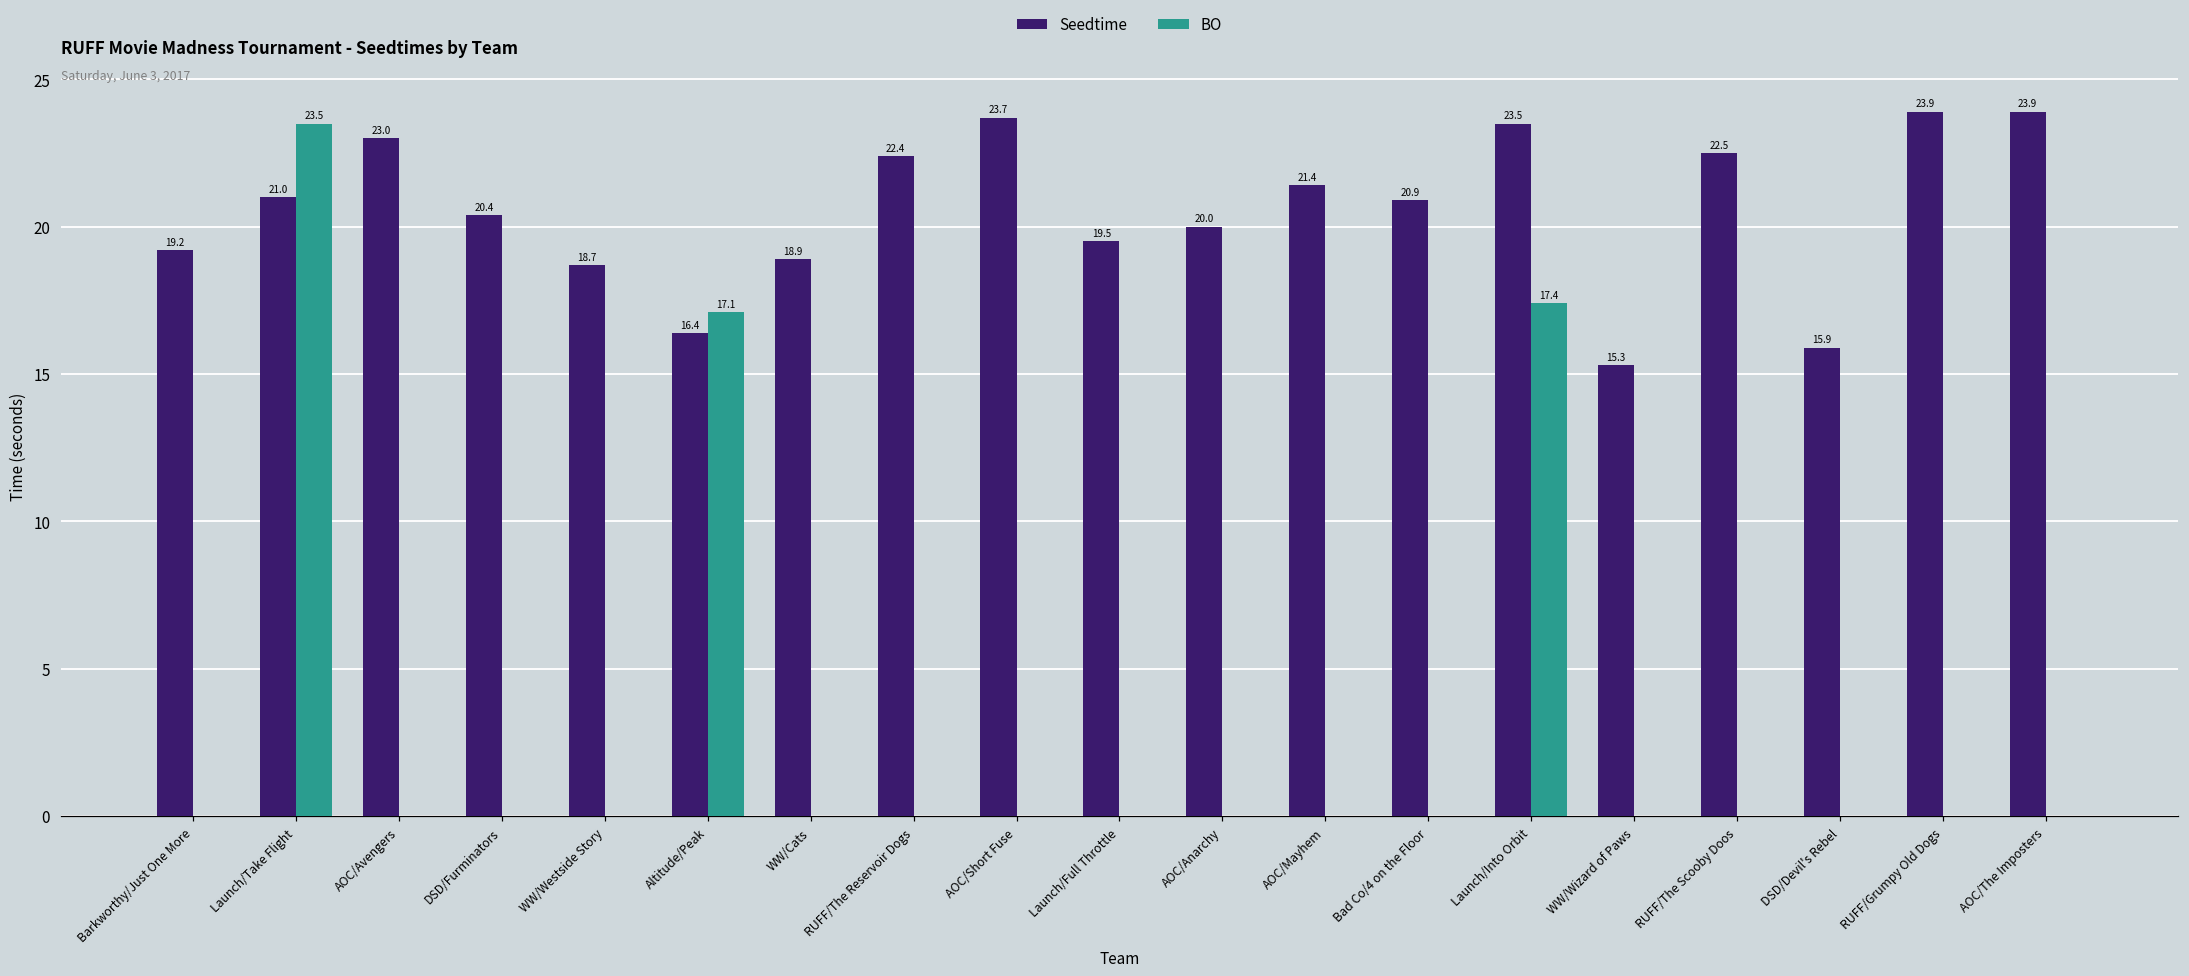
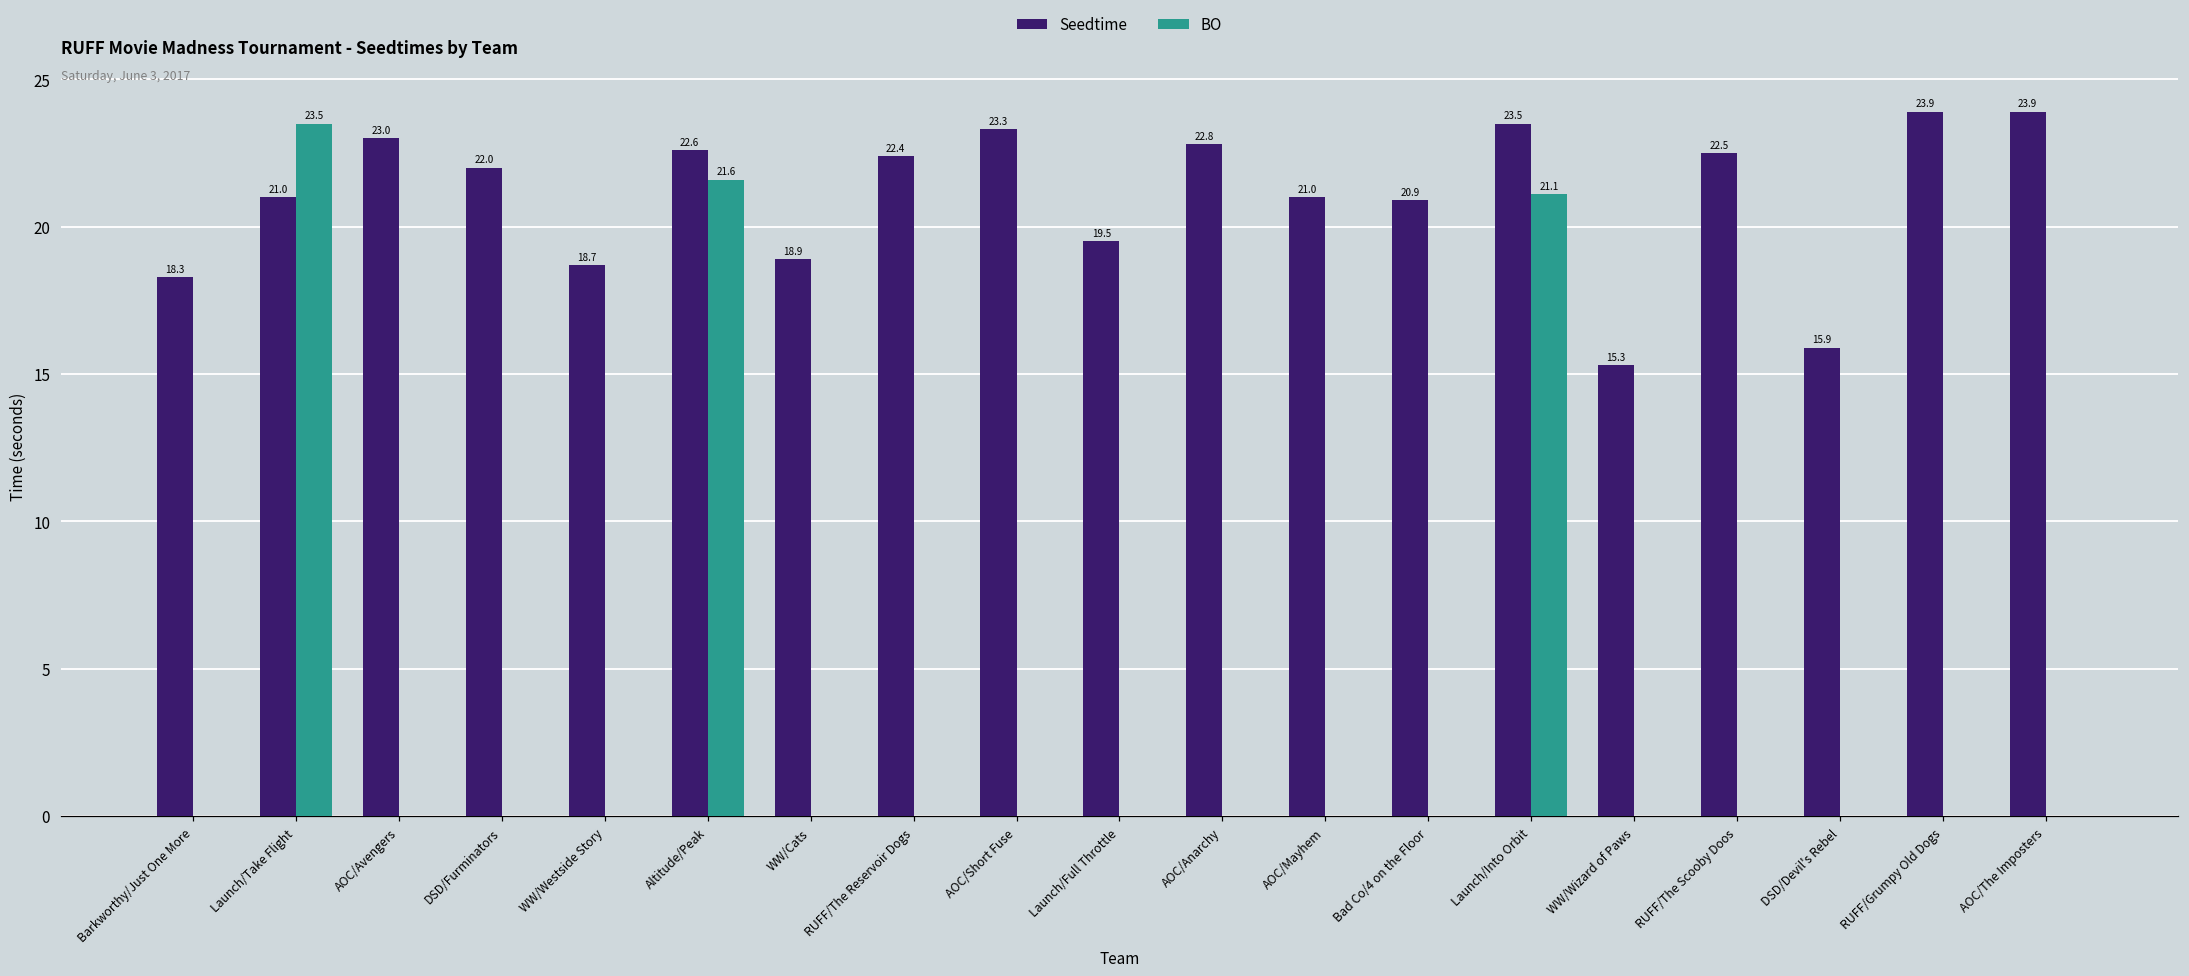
  {
    "Seedtime": {
-     "Barkworthy/Just One More": 19.2,
+     "Barkworthy/Just One More": 18.3,
      "Launch/Take Flight": 21.0,
      "AOC/Avengers": 23.0,
-     "DSD/Furminators": 20.4,
+     "DSD/Furminators": 22.0,
      "WW/Westside Story": 18.7,
-     "Altitude/Peak": 16.4,
+     "Altitude/Peak": 22.6,
      "WW/Cats": 18.9,
      "RUFF/The Reservoir Dogs": 22.4,
-     "AOC/Short Fuse": 23.7,
+     "AOC/Short Fuse": 23.3,
      "Launch/Full Throttle": 19.5,
-     "AOC/Anarchy": 20.0,
-     "AOC/Mayhem": 21.4,
+     "AOC/Anarchy": 22.8,
+     "AOC/Mayhem": 21.0,
      "Bad Co/4 on the Floor": 20.9,
      "Launch/Into Orbit": 23.5,
      "WW/Wizard of Paws": 15.3,
      "RUFF/The Scooby Doos": 22.5,
      "DSD/Devil's Rebel": 15.9,
      "RUFF/Grumpy Old Dogs": 23.9,
      "AOC/The Imposters": 23.9
    },
    "BO": {
      "Launch/Take Flight": 23.5,
-     "Altitude/Peak": 17.1,
-     "Launch/Into Orbit": 17.4
+     "Altitude/Peak": 21.6,
+     "Launch/Into Orbit": 21.1
    }
  }
